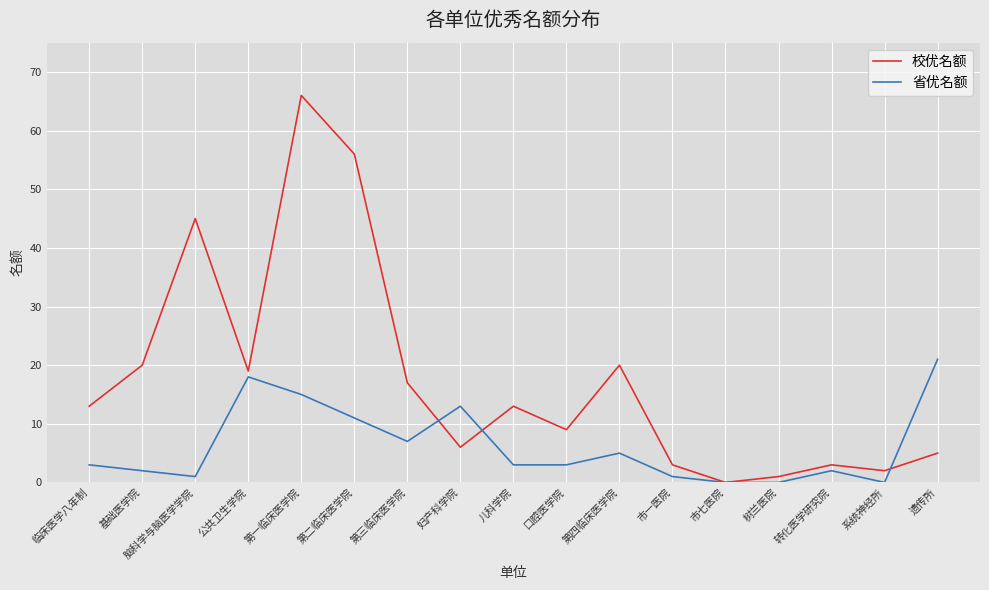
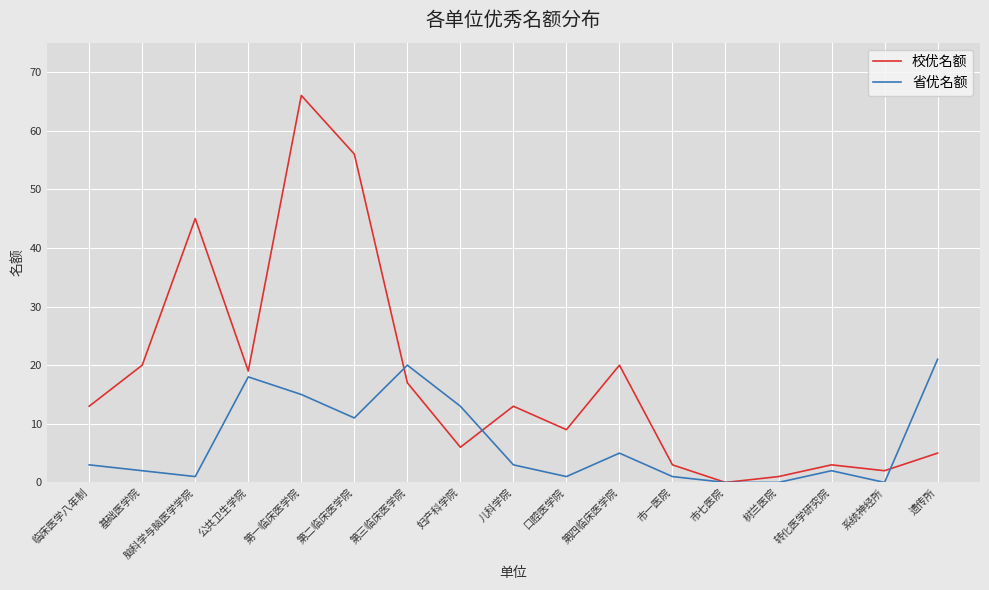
  {
    "校优名额": {
      "临床医学八年制": 13,
      "基础医学院": 20,
      "脑科学与脑医学学院": 45,
      "公共卫生学院": 19,
      "第一临床医学院": 66,
      "第二临床医学院": 56,
      "第三临床医学院": 17,
      "妇产科学院": 6,
      "儿科学院": 13,
      "口腔医学院": 9,
      "第四临床医学院": 20,
      "市一医院": 3,
      "树兰医院": 1,
      "转化医学研究院": 3,
      "系统神经所": 2,
      "遗传所": 5
    },
    "省优名额": {
      "临床医学八年制": 3,
      "基础医学院": 2,
      "脑科学与脑医学学院": 1,
      "公共卫生学院": 18,
      "第一临床医学院": 15,
      "第二临床医学院": 11,
-     "第三临床医学院": 7,
+     "第三临床医学院": 20,
      "妇产科学院": 13,
      "儿科学院": 3,
-     "口腔医学院": 3,
+     "口腔医学院": 1,
      "第四临床医学院": 5,
      "市一医院": 1,
      "树兰医院": 0,
      "转化医学研究院": 2,
      "系统神经所": 0,
      "遗传所": 21
    }
  }
